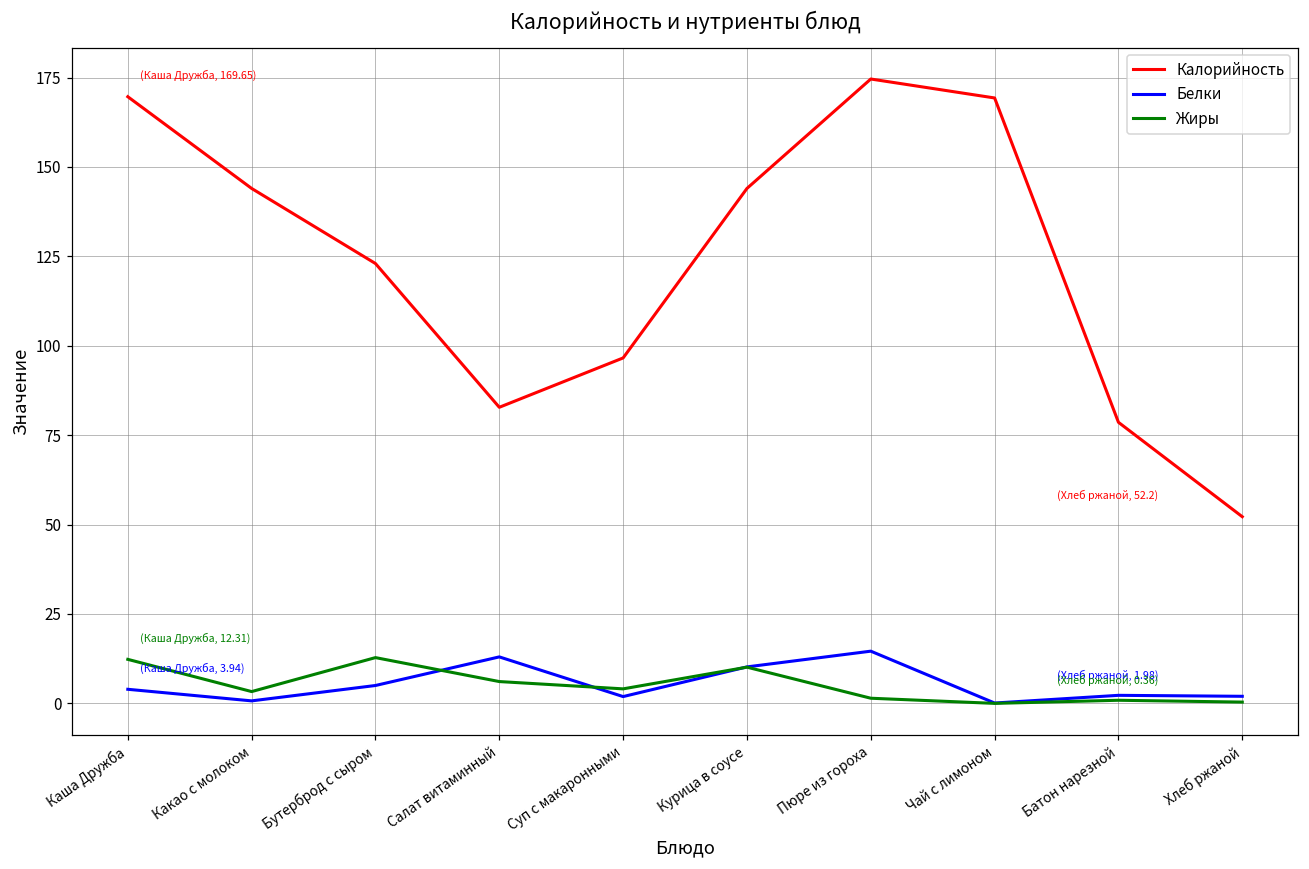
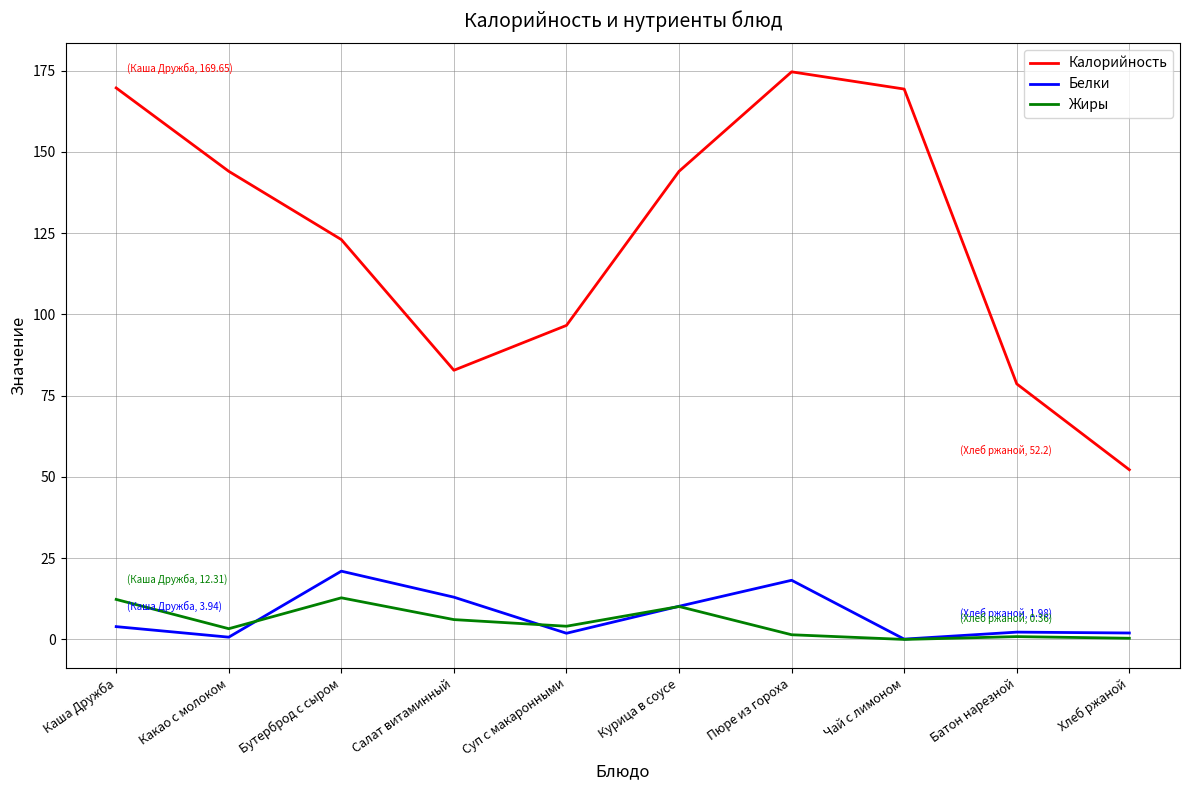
  {
    "Калорийность": {
      "Каша Дружба": 169.65
    },
    "Белки": {
      "Какао с молоком": 1,
-     "Бутерброд с сыром": 5,
+     "Бутерброд с сыром": 21,
      "Салат витаминный": 13,
      "Суп с макаронными": 2,
-     "Пюре из гороха": 15,
+     "Пюре из гороха": 18,
      "Хлеб ржаной": 2
    },
    "Жиры": {
      "Каша Дружба": 12.31
    }
  }
